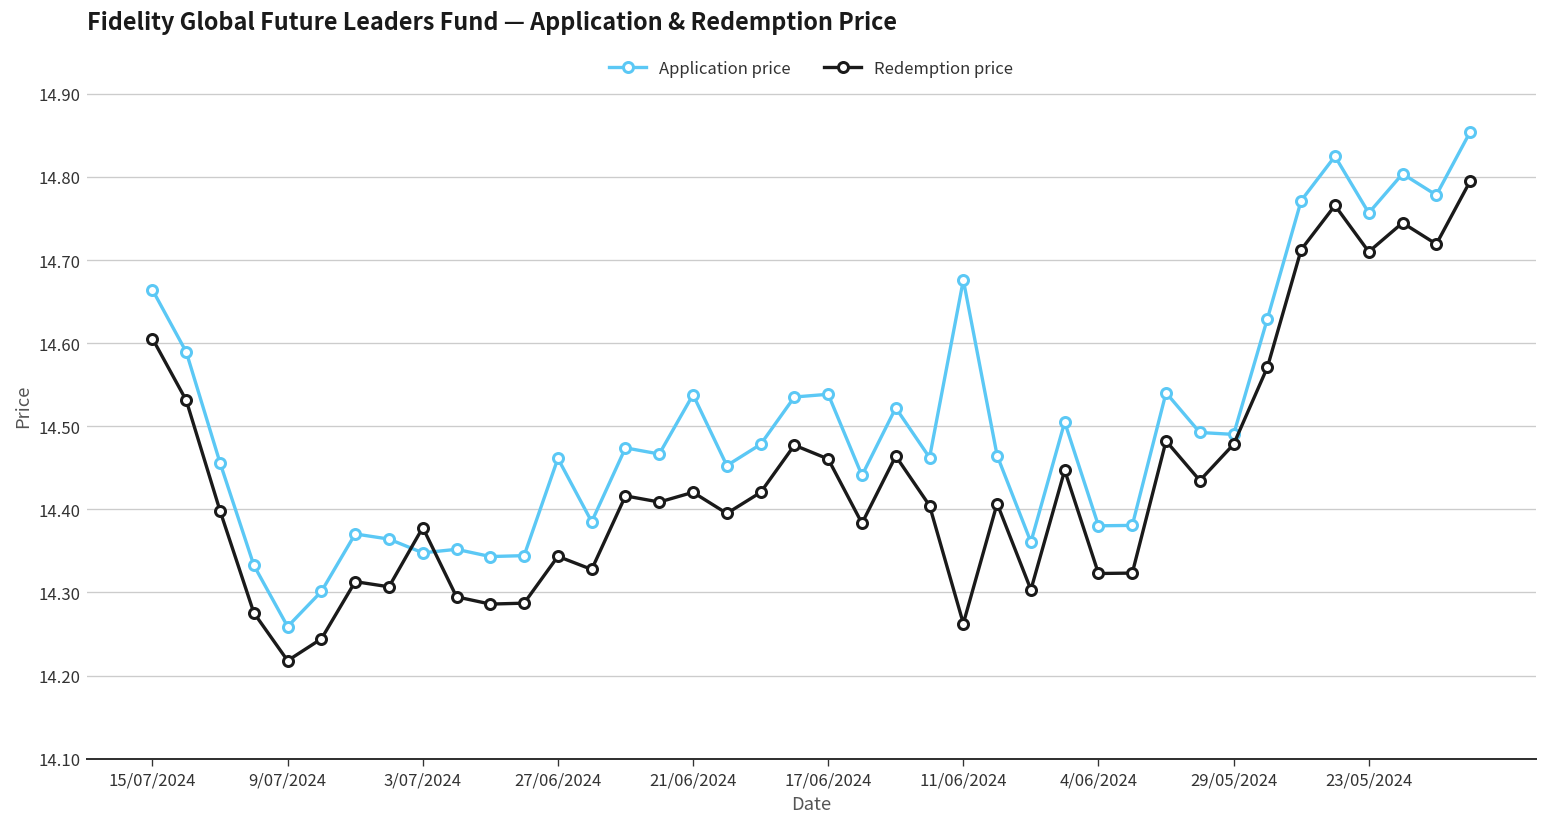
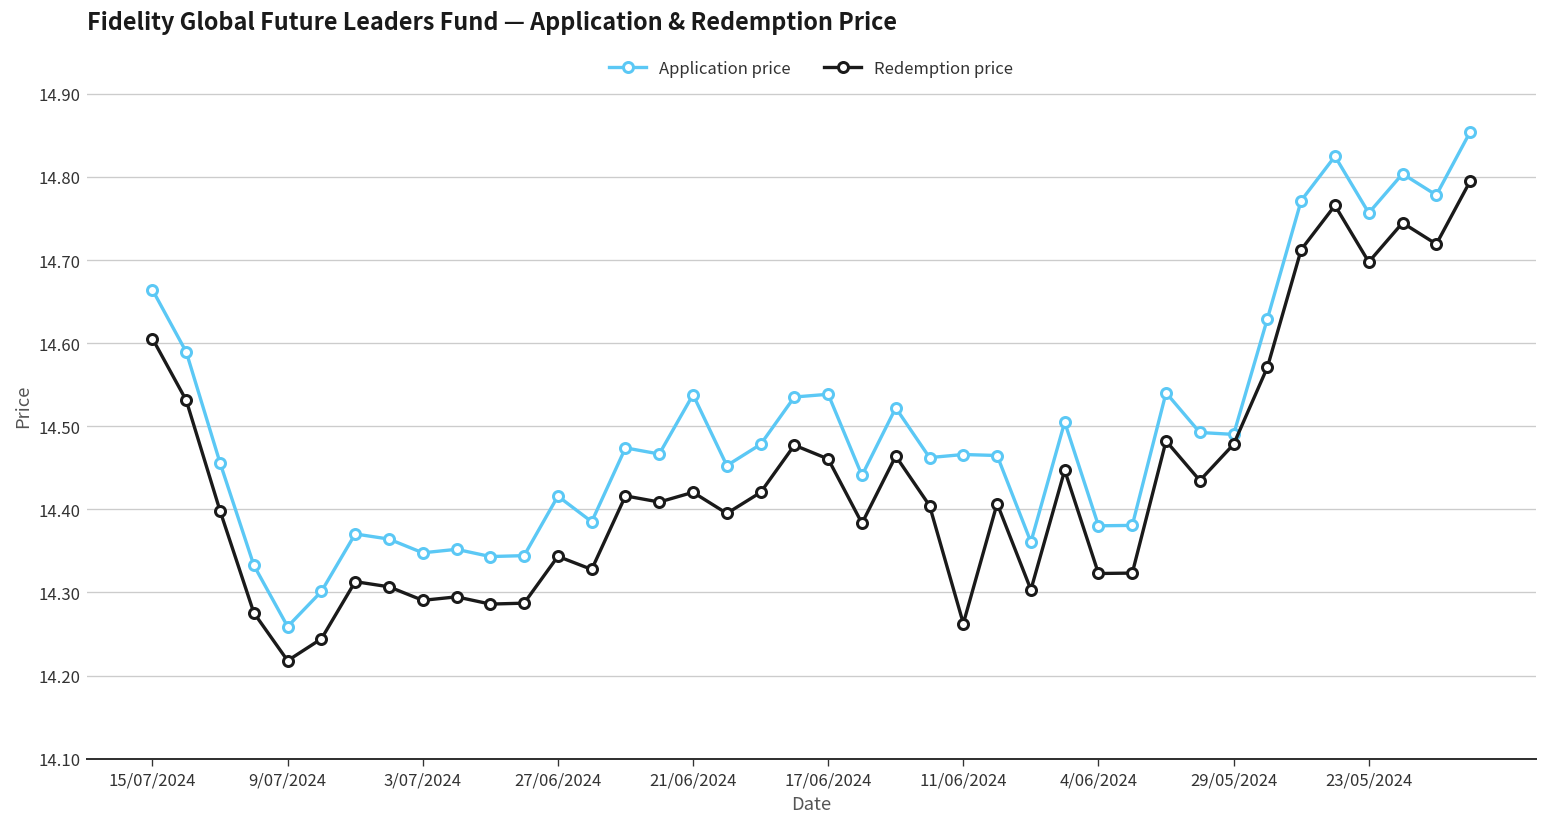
  {
    "Application price": {
      "15/07/2024": 14.66,
      "9/07/2024": 14.26,
      "3/07/2024": 14.35,
-     "27/06/2024": 14.46,
+     "27/06/2024": 14.42,
      "21/06/2024": 14.54,
      "17/06/2024": 14.54,
-     "11/06/2024": 14.68,
+     "11/06/2024": 14.47,
      "4/06/2024": 14.38,
      "29/05/2024": 14.49,
      "23/05/2024": 14.76
    },
    "Redemption price": {
      "15/07/2024": 14.61,
      "9/07/2024": 14.22,
-     "3/07/2024": 14.38,
+     "3/07/2024": 14.29,
      "27/06/2024": 14.34,
      "21/06/2024": 14.42,
      "17/06/2024": 14.46,
      "11/06/2024": 14.26,
      "4/06/2024": 14.32,
      "29/05/2024": 14.48,
-     "23/05/2024": 14.71
+     "23/05/2024": 14.70
    }
  }
